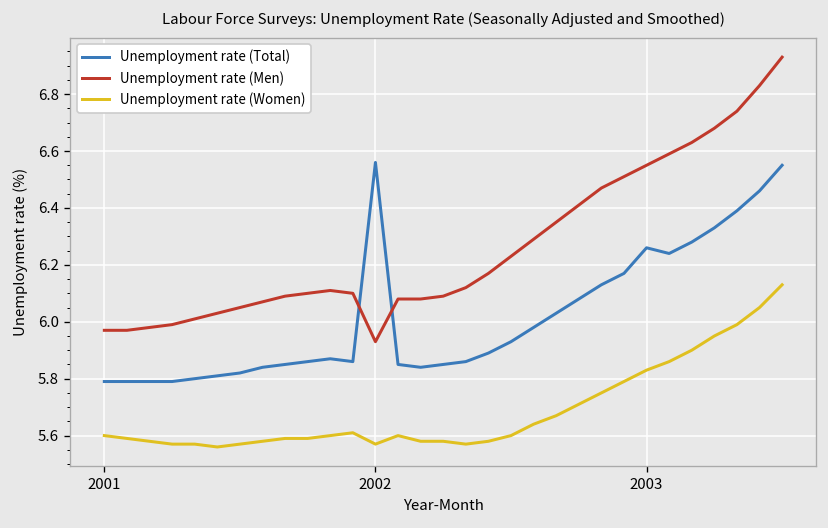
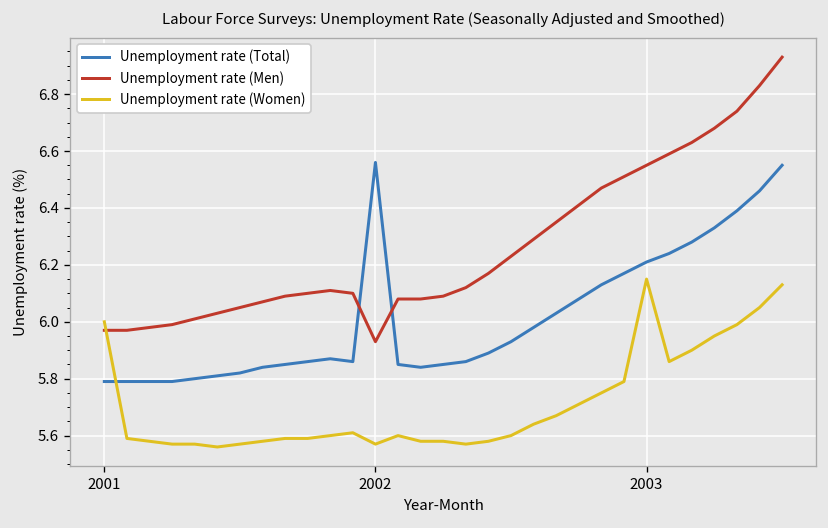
  {
    "Unemployment rate (Total)": {
      "2001": 5.79,
      "2002": 6.56,
-     "2003": 6.26
+     "2003": 6.21
    },
    "Unemployment rate (Men)": {
      "2001": 5.97,
      "2002": 5.93,
      "2003": 6.55
    },
    "Unemployment rate (Women)": {
-     "2001": 5.6,
+     "2001": 6.0,
      "2002": 5.57,
-     "2003": 5.83
+     "2003": 6.15
    }
  }
